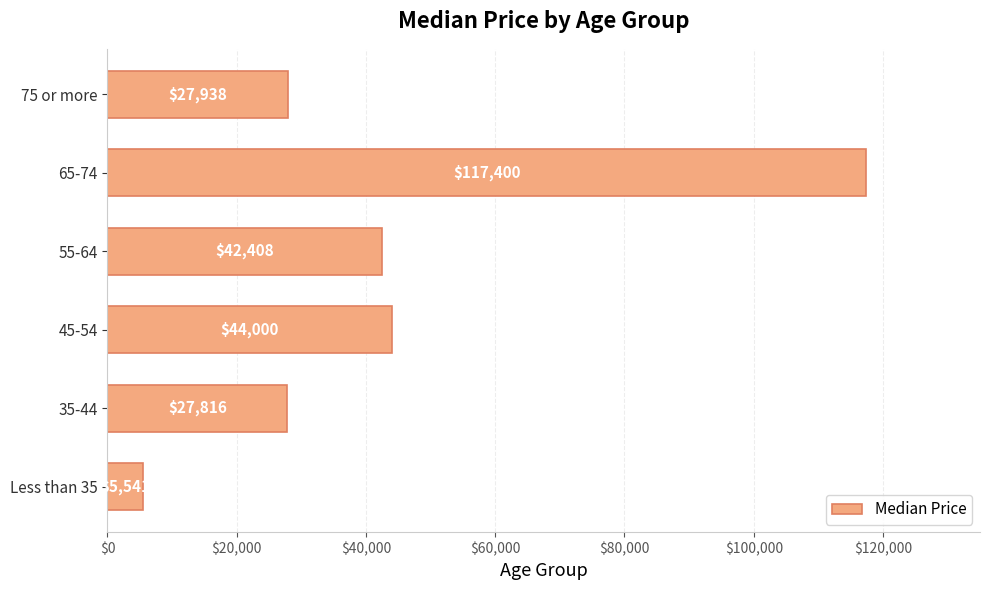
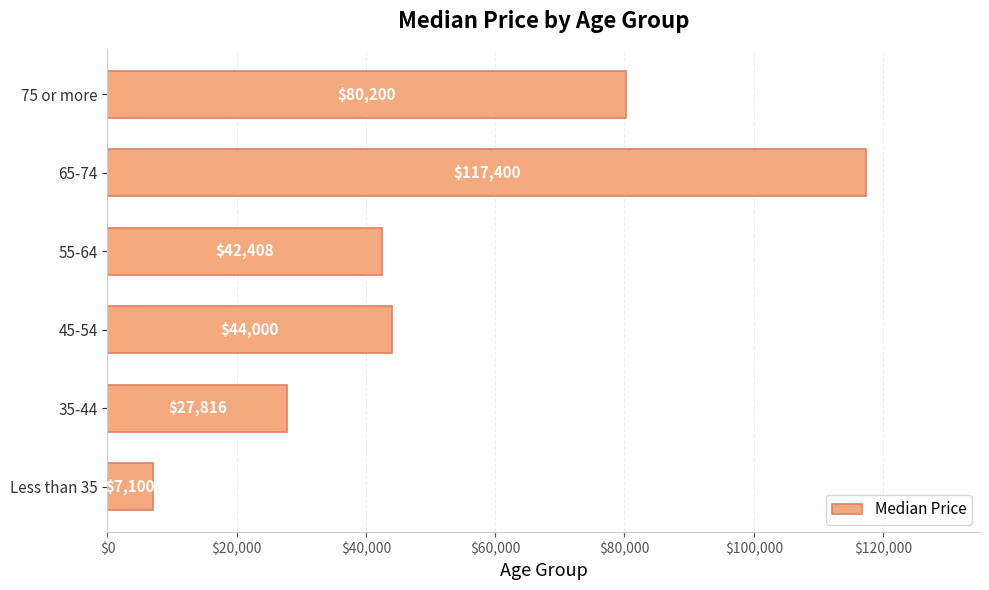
  {
-   "75 or more": "$27,938",
+   "75 or more": "$80,200",
    "65-74": "$117,400",
    "55-64": "$42,408",
    "45-54": "$44,000",
    "35-44": "$27,816",
-   "Less than 35": "$5,541"
+   "Less than 35": "$7,100"
  }
